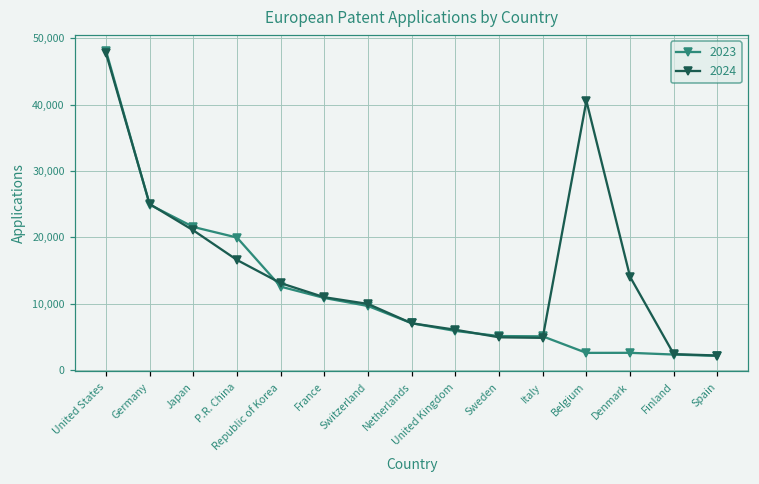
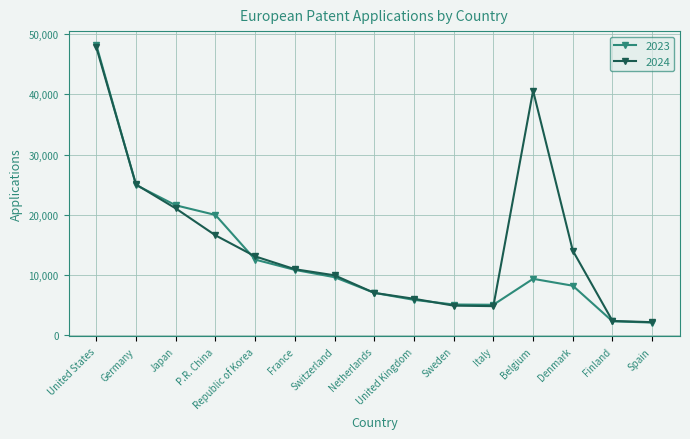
  {
    "2023": {
      "Japan": "22,000",
      "P.R. China": "20,000",
      "Republic of Korea": "13,000",
-     "Belgium": "3,000",
-     "Denmark": "3,000"
+     "Belgium": "9,000",
+     "Denmark": "8,000"
    },
    "2024": {
      "Japan": "21,000",
      "P.R. China": "17,000",
      "Republic of Korea": "13,000",
      "Belgium": "41,000",
      "Denmark": "14,000"
    }
  }
